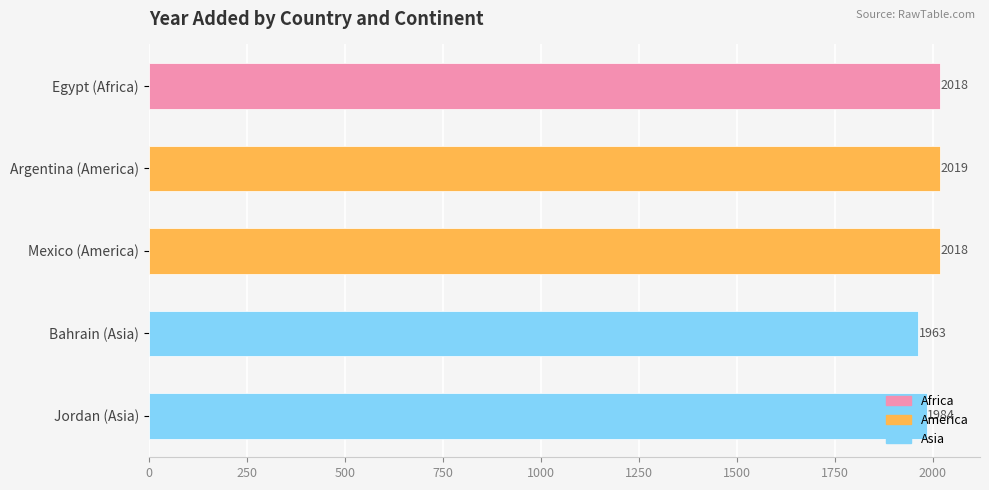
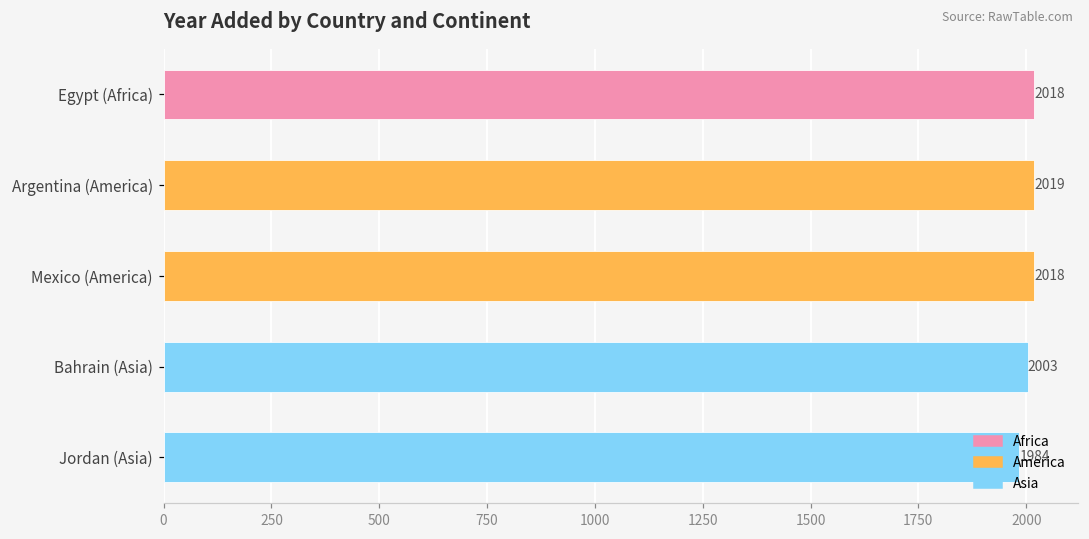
  {
    "Egypt (Africa)": 2018,
    "Argentina (America)": 2019,
    "Mexico (America)": 2018,
-   "Bahrain (Asia)": 1963,
+   "Bahrain (Asia)": 2003,
    "Jordan (Asia)": 1984
  }
